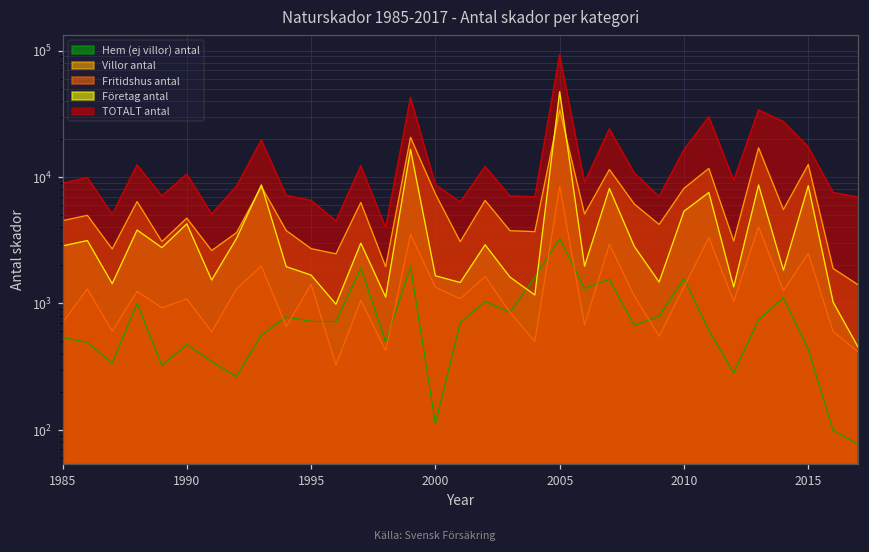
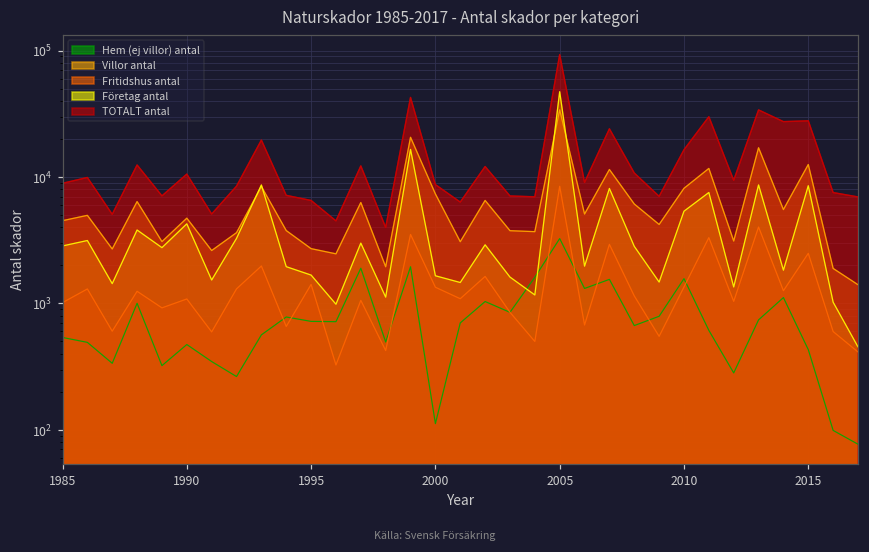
  {
    "Hem (ej villor) antal": {
      "1985": 500,
      "1990": 470,
      "1995": 700,
      "2000": 110,
      "2005": 3300,
      "2010": 1600,
      "2015": 430
    },
    "Villor antal": {
      "1985": 4500,
      "1990": 4700,
      "1995": 2700,
      "2000": 7000,
      "2005": 34000,
      "2010": 8000,
      "2015": 13000
    },
    "Fritidshus antal": {
-     "1985": 700,
+     "1985": 1000,
      "1990": 1100,
      "1995": 1400,
      "2000": 1300,
      "2005": 8000,
      "2010": 1300,
      "2015": 2500
    },
    "Företag antal": {
      "1985": 2800,
      "1990": 4300,
      "1995": 1700,
      "2000": 1700,
      "2005": 47000,
      "2010": 5000,
      "2015": 9000
    },
    "TOTALT antal": {
      "1985": 9000,
      "1990": 11000,
      "1995": 7000,
      "2000": 9000,
      "2005": 90000,
      "2010": 16000,
-     "2015": 17000
+     "2015": 28000
    }
  }
